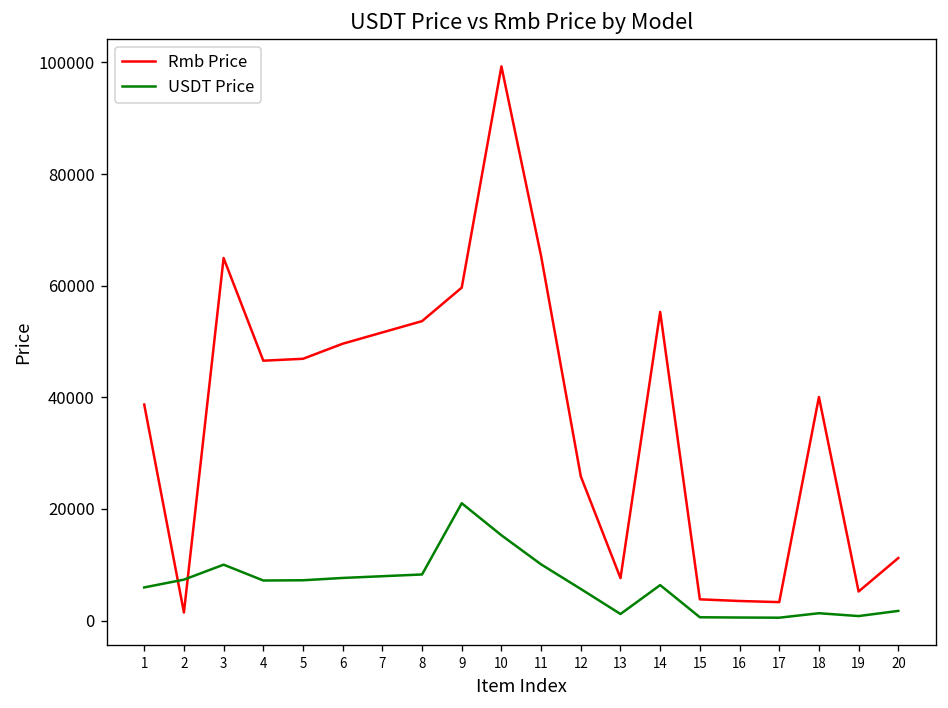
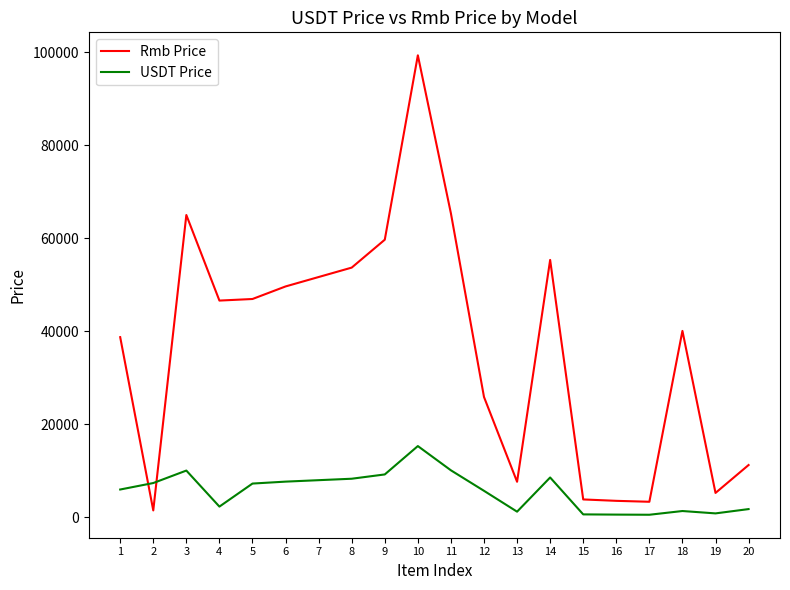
  {
    "Rmb Price": {
      "1": 39000,
      "2": 1000,
      "3": 65000,
      "4": 47000,
      "5": 47000,
      "6": 50000,
      "7": 52000,
      "8": 54000,
      "9": 60000,
      "10": 99000,
      "11": 65000,
      "12": 26000,
      "13": 8000,
      "14": 55000,
      "15": 4000,
      "16": 4000,
      "17": 3000,
      "18": 40000,
      "19": 5000,
      "20": 11000
    },
    "USDT Price": {
      "1": 6000,
      "2": 7000,
      "3": 10000,
-     "4": 7000,
+     "4": 2000,
      "5": 7000,
      "6": 8000,
      "7": 8000,
      "8": 8000,
-     "9": 21000,
+     "9": 9000,
      "10": 15000,
      "11": 10000,
      "12": 6000,
      "13": 1000,
-     "14": 6000,
+     "14": 9000,
      "15": 1000,
      "16": 1000,
      "17": 1000,
      "18": 1000,
      "19": 1000,
      "20": 2000
    }
  }
